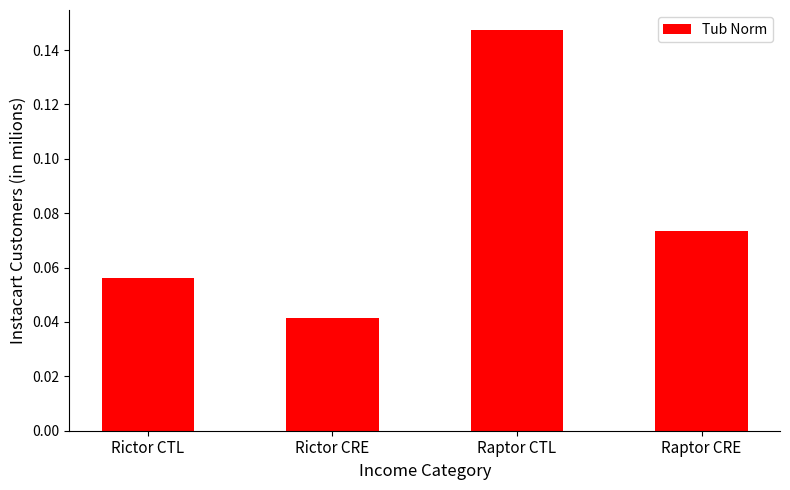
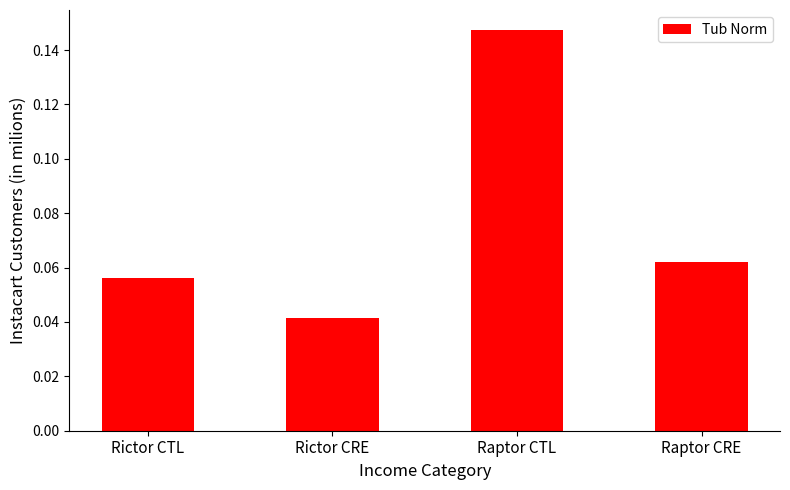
  {
    "Rictor CTL": 0.056,
    "Rictor CRE": 0.041,
    "Raptor CTL": 0.147,
-   "Raptor CRE": 0.073
+   "Raptor CRE": 0.062
  }
